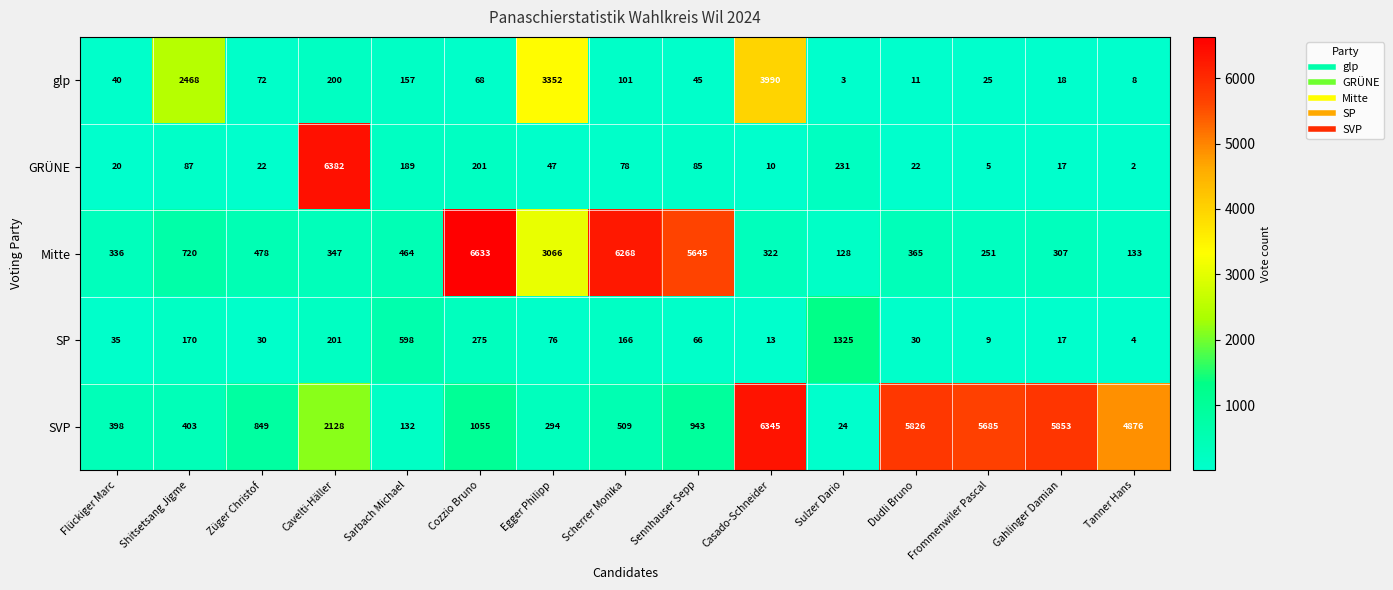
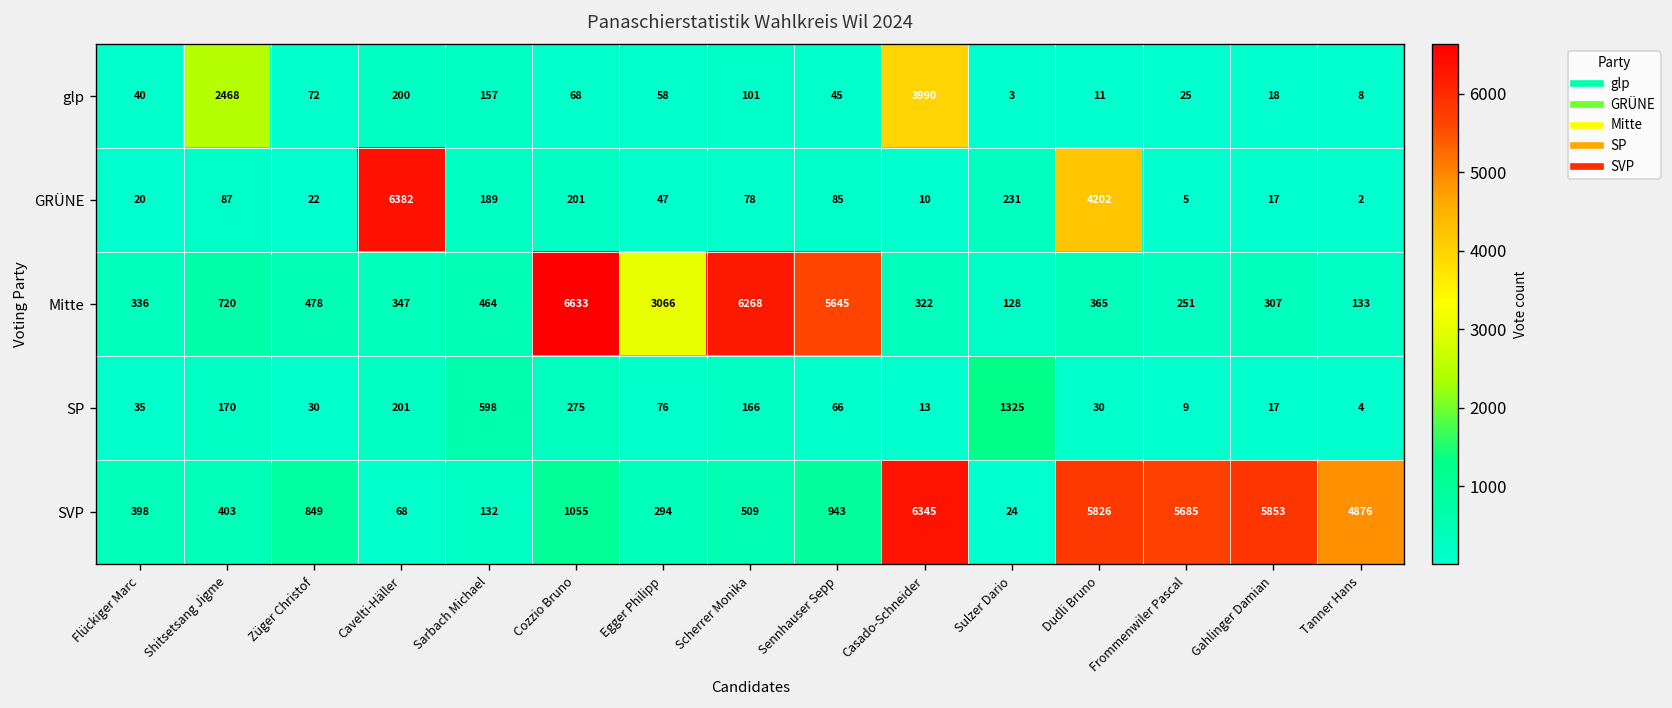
  {
    "glp": {
      "Flückiger Marc": 40,
      "Shitsetsang Jigme": 2468,
      "Züger Christof": 72,
      "Cavelti-Häller": 200,
      "Sarbach Michael": 157,
      "Cozzio Bruno": 68,
-     "Egger Philipp": 3352,
+     "Egger Philipp": 58,
      "Scherrer Monika": 101,
      "Sennhauser Sepp": 45,
      "Casado-Schneider": 3990,
      "Sulzer Dario": 3,
      "Dudli Bruno": 11,
      "Frommenwiler Pascal": 25,
      "Gahlinger Damian": 18,
      "Tanner Hans": 8
    },
    "GRÜNE": {
      "Flückiger Marc": 20,
      "Shitsetsang Jigme": 87,
      "Züger Christof": 22,
      "Cavelti-Häller": 6382,
      "Sarbach Michael": 189,
      "Cozzio Bruno": 201,
      "Egger Philipp": 47,
      "Scherrer Monika": 78,
      "Sennhauser Sepp": 85,
      "Casado-Schneider": 10,
      "Sulzer Dario": 231,
-     "Dudli Bruno": 22,
+     "Dudli Bruno": 4202,
      "Frommenwiler Pascal": 5,
      "Gahlinger Damian": 17,
      "Tanner Hans": 2
    },
    "Mitte": {
      "Flückiger Marc": 336,
      "Shitsetsang Jigme": 720,
      "Züger Christof": 478,
      "Cavelti-Häller": 347,
      "Sarbach Michael": 464,
      "Cozzio Bruno": 6633,
      "Egger Philipp": 3066,
      "Scherrer Monika": 6268,
      "Sennhauser Sepp": 5645,
      "Casado-Schneider": 322,
      "Sulzer Dario": 128,
      "Dudli Bruno": 365,
      "Frommenwiler Pascal": 251,
      "Gahlinger Damian": 307,
      "Tanner Hans": 133
    },
    "SP": {
      "Flückiger Marc": 35,
      "Shitsetsang Jigme": 170,
      "Züger Christof": 30,
      "Cavelti-Häller": 201,
      "Sarbach Michael": 598,
      "Cozzio Bruno": 275,
      "Egger Philipp": 76,
      "Scherrer Monika": 166,
      "Sennhauser Sepp": 66,
      "Casado-Schneider": 13,
      "Sulzer Dario": 1325,
      "Dudli Bruno": 30,
      "Frommenwiler Pascal": 9,
      "Gahlinger Damian": 17,
      "Tanner Hans": 4
    },
    "SVP": {
      "Flückiger Marc": 398,
      "Shitsetsang Jigme": 403,
      "Züger Christof": 849,
-     "Cavelti-Häller": 2128,
+     "Cavelti-Häller": 68,
      "Sarbach Michael": 132,
      "Cozzio Bruno": 1055,
      "Egger Philipp": 294,
      "Scherrer Monika": 509,
      "Sennhauser Sepp": 943,
      "Casado-Schneider": 6345,
      "Sulzer Dario": 24,
      "Dudli Bruno": 5826,
      "Frommenwiler Pascal": 5685,
      "Gahlinger Damian": 5853,
      "Tanner Hans": 4876
    }
  }
